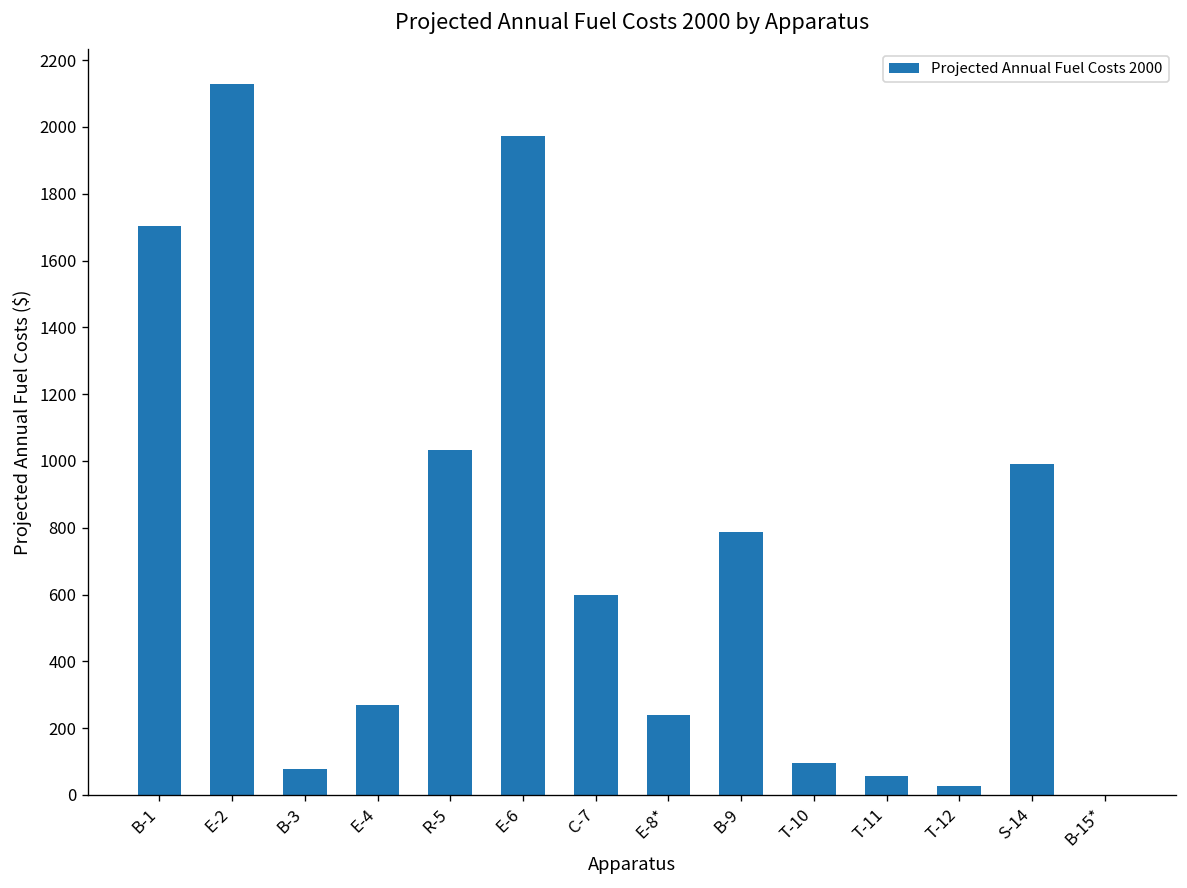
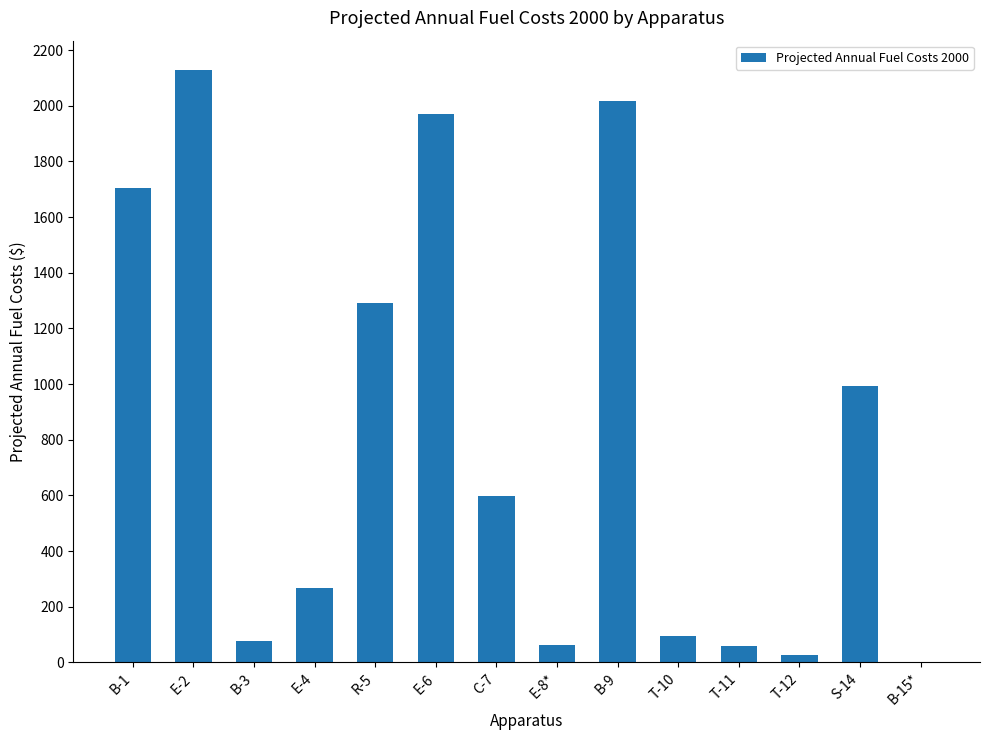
  {
    "B-1": 1700,
    "E-2": 2130,
    "B-3": 80,
    "E-4": 270,
-   "R-5": 1030,
+   "R-5": 1290,
    "E-6": 1970,
    "C-7": 600,
-   "E-8*": 240,
-   "B-9": 790,
+   "E-8*": 60,
+   "B-9": 2020,
    "T-10": 100,
    "T-11": 60,
    "T-12": 30,
    "S-14": 990,
    "B-15*": 0
  }
